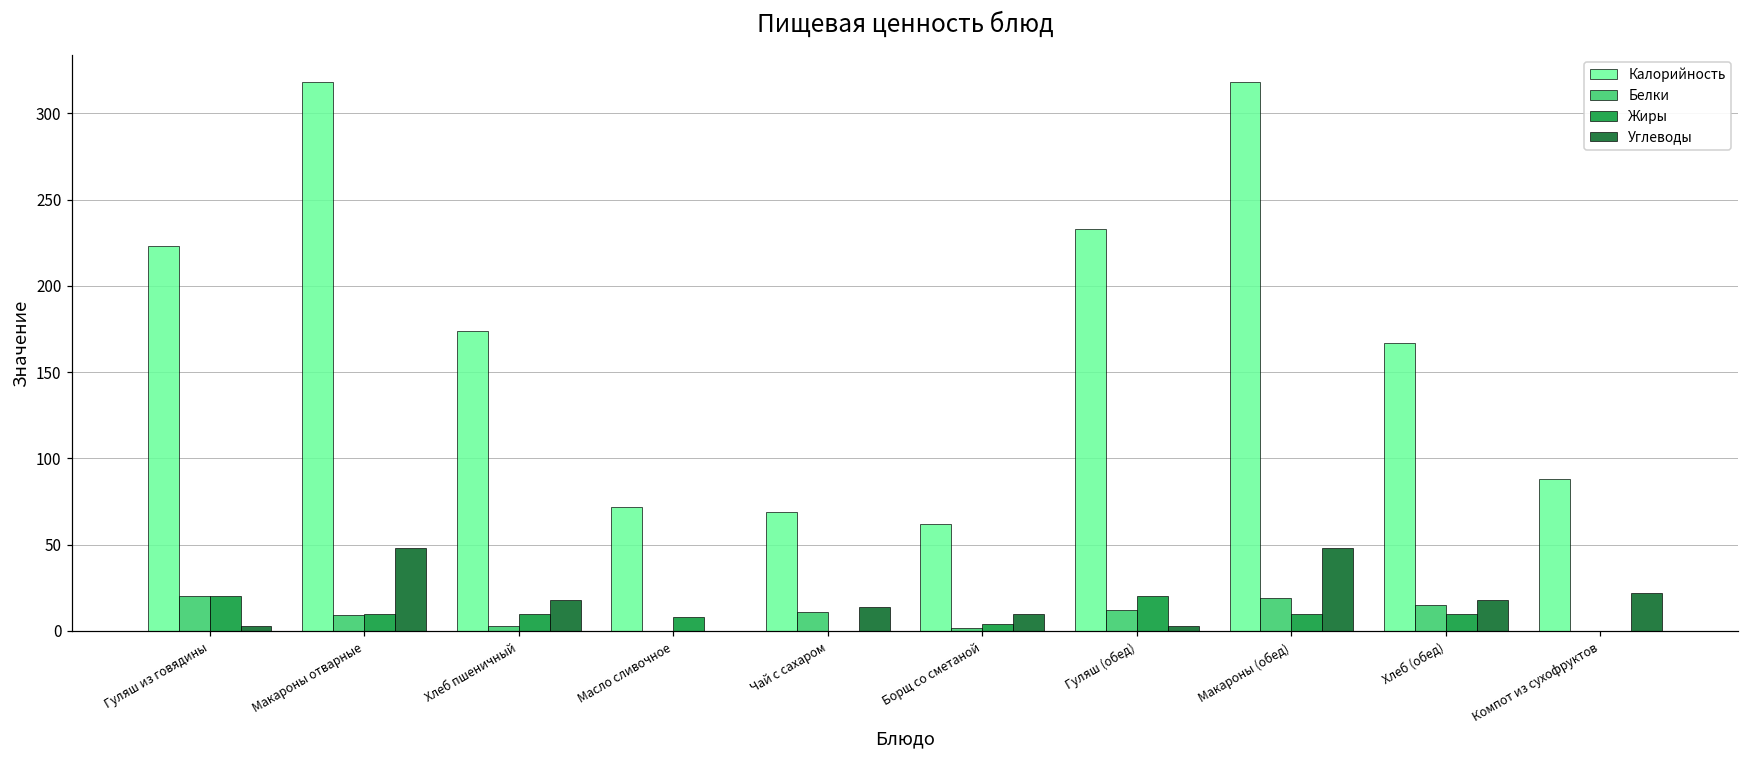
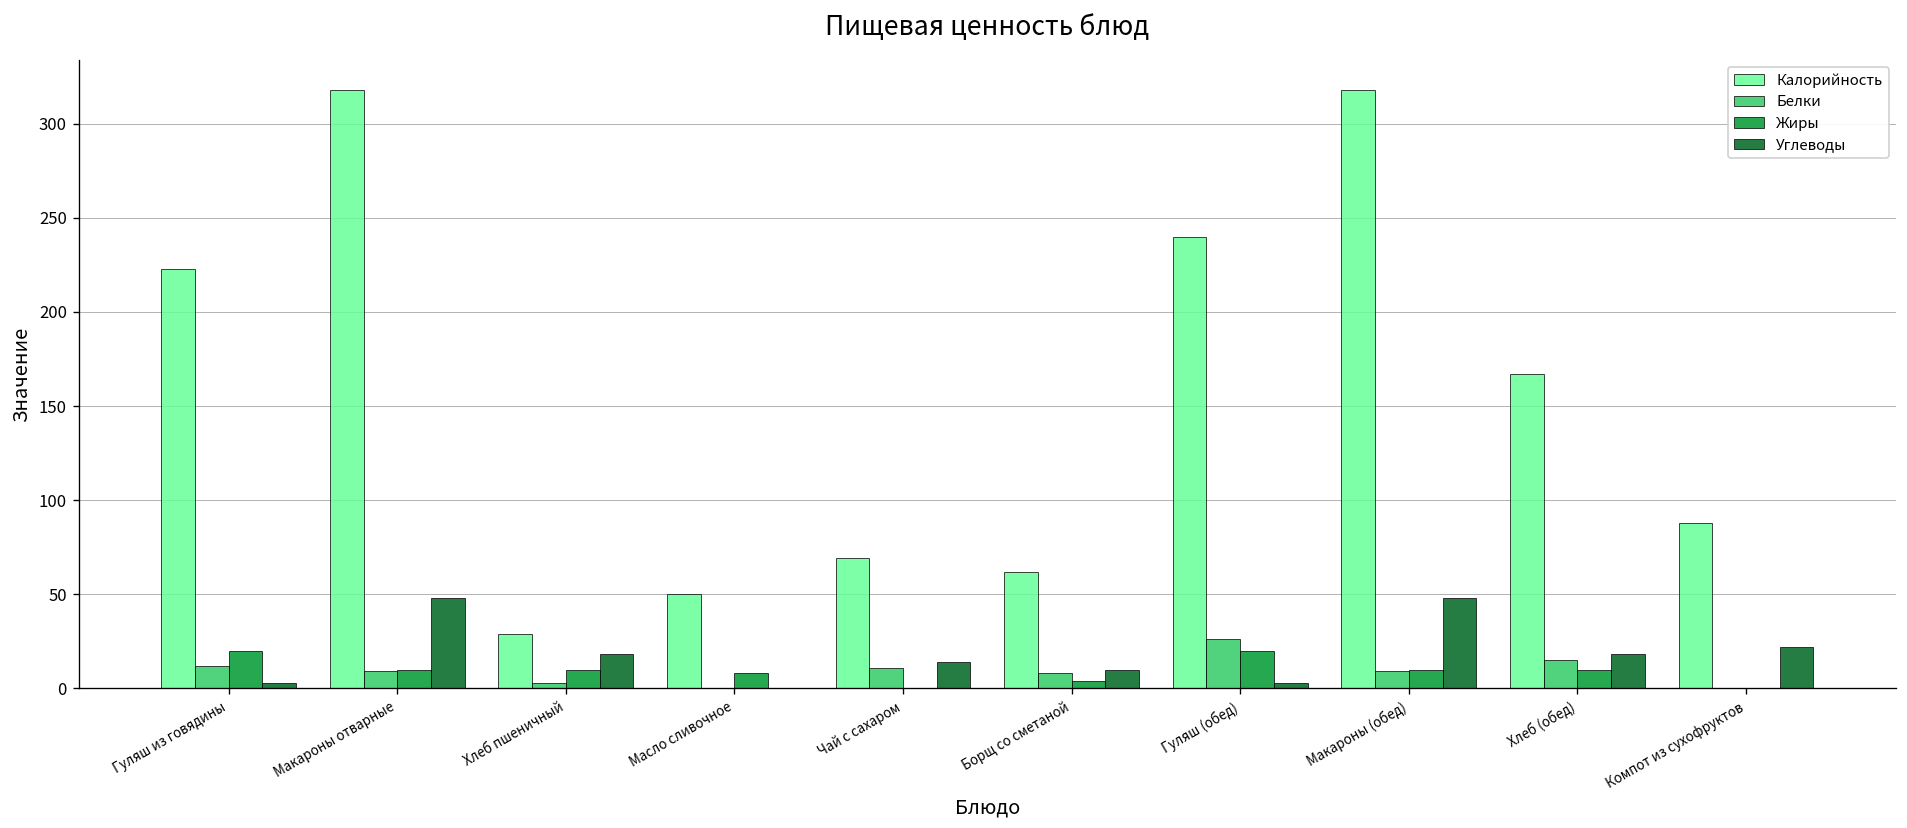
  {
    "Калорийность": {
      "Гуляш из говядины": 223,
      "Макароны отварные": 318,
-     "Хлеб пшеничный": 174,
-     "Масло сливочное": 72,
+     "Хлеб пшеничный": 29,
+     "Масло сливочное": 50,
      "Чай с сахаром": 69,
      "Борщ со сметаной": 62,
-     "Гуляш (обед)": 233,
+     "Гуляш (обед)": 240,
      "Макароны (обед)": 318,
      "Хлеб (обед)": 167,
      "Компот из сухофруктов": 88
    },
    "Белки": {
-     "Гуляш из говядины": 20,
+     "Гуляш из говядины": 12,
      "Макароны отварные": 9,
      "Хлеб пшеничный": 3,
      "Масло сливочное": 0,
      "Чай с сахаром": 11,
-     "Борщ со сметаной": 2,
-     "Гуляш (обед)": 12,
-     "Макароны (обед)": 19,
+     "Борщ со сметаной": 8,
+     "Гуляш (обед)": 26,
+     "Макароны (обед)": 9,
      "Хлеб (обед)": 15,
      "Компот из сухофруктов": 0
    }
  }
